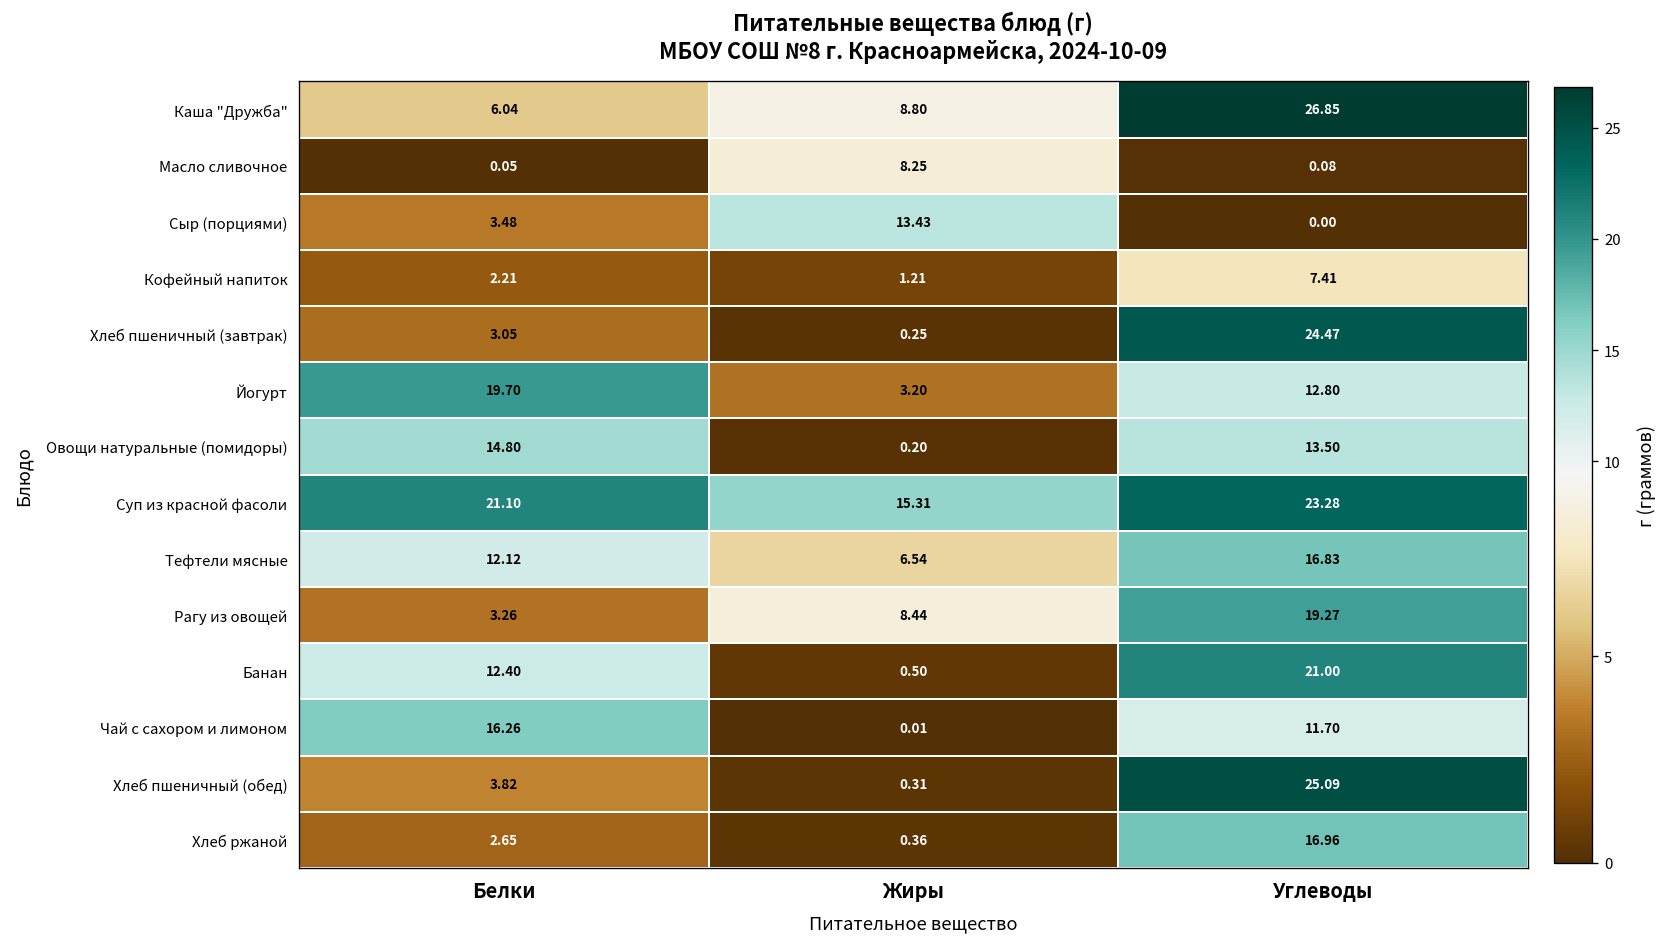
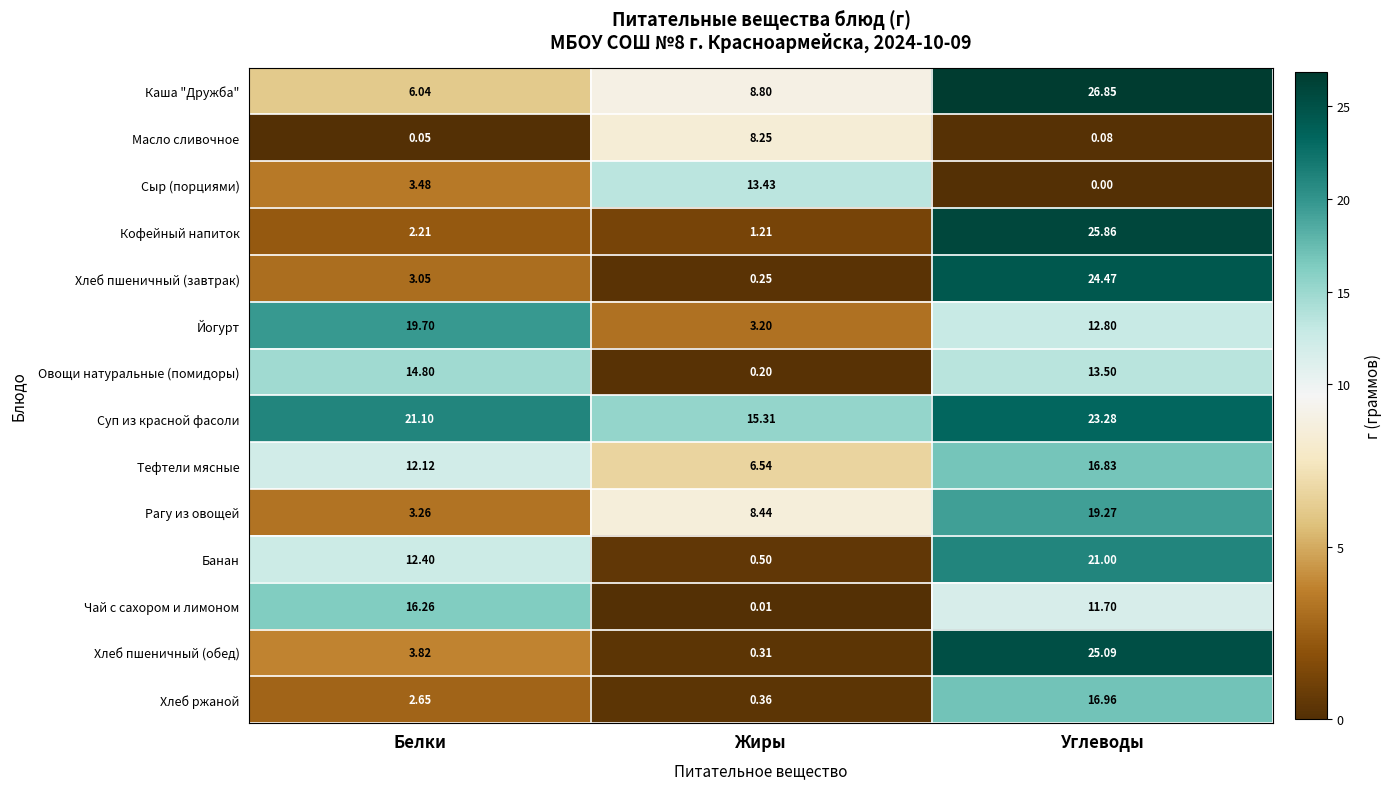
  {
    "Каша \"Дружба\"": {
      "Белки": 6.04,
      "Жиры": 8.80,
      "Углеводы": 26.85
    },
    "Масло сливочное": {
      "Белки": 0.05,
      "Жиры": 8.25,
      "Углеводы": 0.08
    },
    "Сыр (порциями)": {
      "Белки": 3.48,
      "Жиры": 13.43,
      "Углеводы": 0.00
    },
    "Кофейный напиток": {
      "Белки": 2.21,
      "Жиры": 1.21,
-     "Углеводы": 7.41
+     "Углеводы": 25.86
    },
    "Хлеб пшеничный (завтрак)": {
      "Белки": 3.05,
      "Жиры": 0.25,
      "Углеводы": 24.47
    },
    "Йогурт": {
      "Белки": 19.70,
      "Жиры": 3.20,
      "Углеводы": 12.80
    },
    "Овощи натуральные (помидоры)": {
      "Белки": 14.80,
      "Жиры": 0.20,
      "Углеводы": 13.50
    },
    "Суп из красной фасоли": {
      "Белки": 21.10,
      "Жиры": 15.31,
      "Углеводы": 23.28
    },
    "Тефтели мясные": {
      "Белки": 12.12,
      "Жиры": 6.54,
      "Углеводы": 16.83
    },
    "Рагу из овощей": {
      "Белки": 3.26,
      "Жиры": 8.44,
      "Углеводы": 19.27
    },
    "Банан": {
      "Белки": 12.40,
      "Жиры": 0.50,
      "Углеводы": 21.00
    },
    "Чай с сахором и лимоном": {
      "Белки": 16.26,
      "Жиры": 0.01,
      "Углеводы": 11.70
    },
    "Хлеб пшеничный (обед)": {
      "Белки": 3.82,
      "Жиры": 0.31,
      "Углеводы": 25.09
    },
    "Хлеб ржаной": {
      "Белки": 2.65,
      "Жиры": 0.36,
      "Углеводы": 16.96
    }
  }
